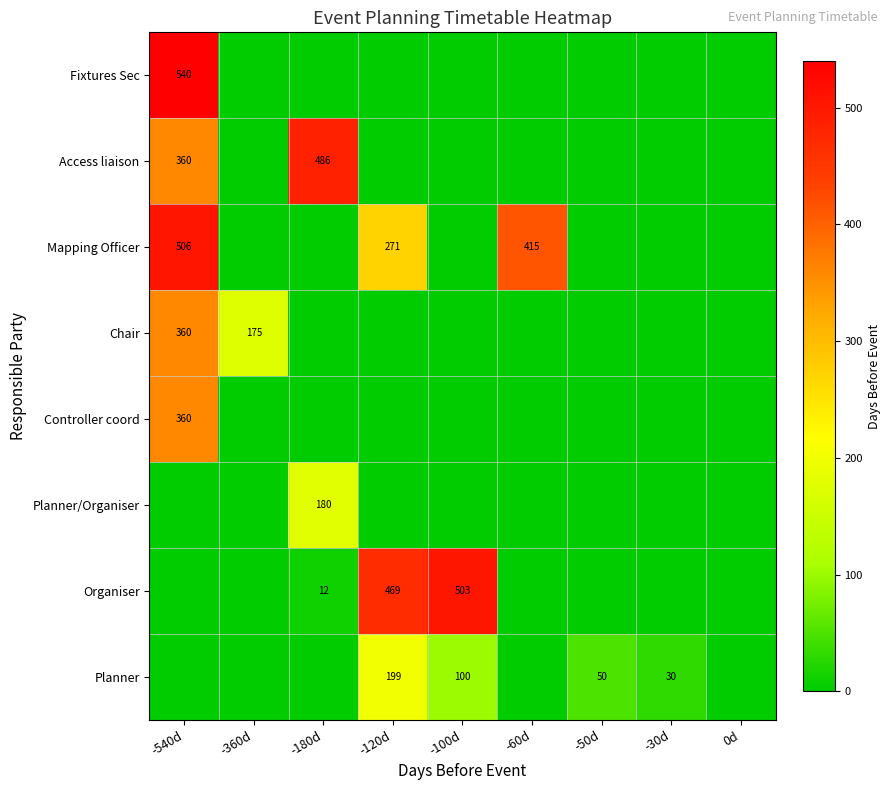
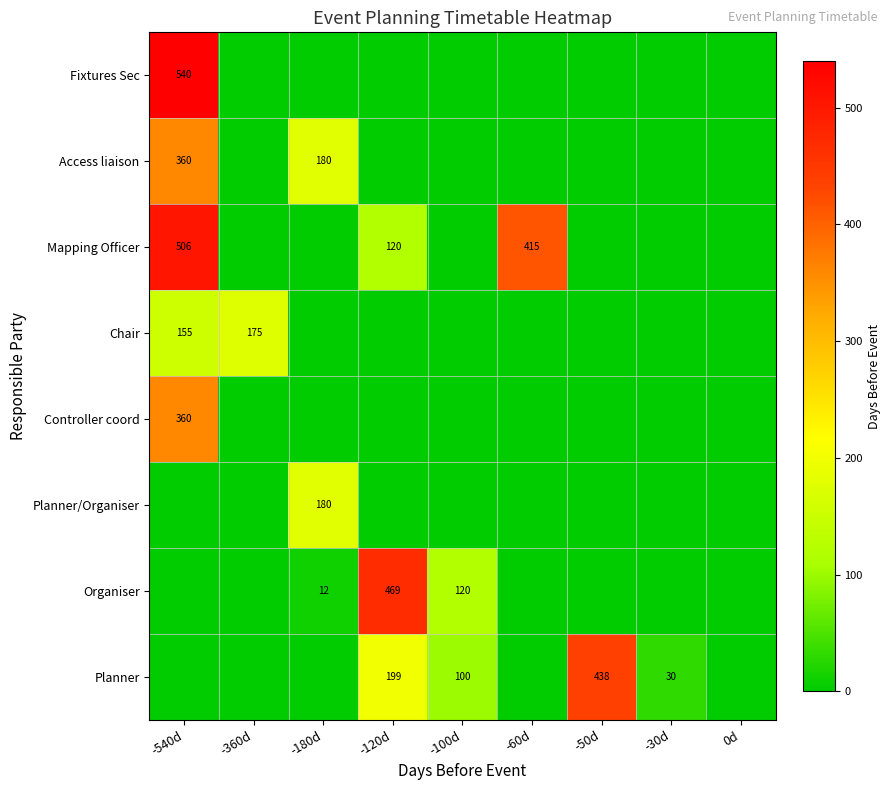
  {
    "Fixtures Sec": {
      "-540d": 540
    },
    "Access liaison": {
      "-540d": 360,
-     "-180d": 486
+     "-180d": 180
    },
    "Mapping Officer": {
      "-540d": 506,
-     "-120d": 271,
+     "-120d": 120,
      "-60d": 415
    },
    "Chair": {
-     "-540d": 360,
+     "-540d": 155,
      "-360d": 175
    },
    "Controller coord": {
      "-540d": 360
    },
    "Planner/Organiser": {
      "-180d": 180
    },
    "Organiser": {
      "-180d": 12,
      "-120d": 469,
-     "-100d": 503
+     "-100d": 120
    },
    "Planner": {
      "-120d": 199,
      "-100d": 100,
-     "-50d": 50,
+     "-50d": 438,
      "-30d": 30
    }
  }
